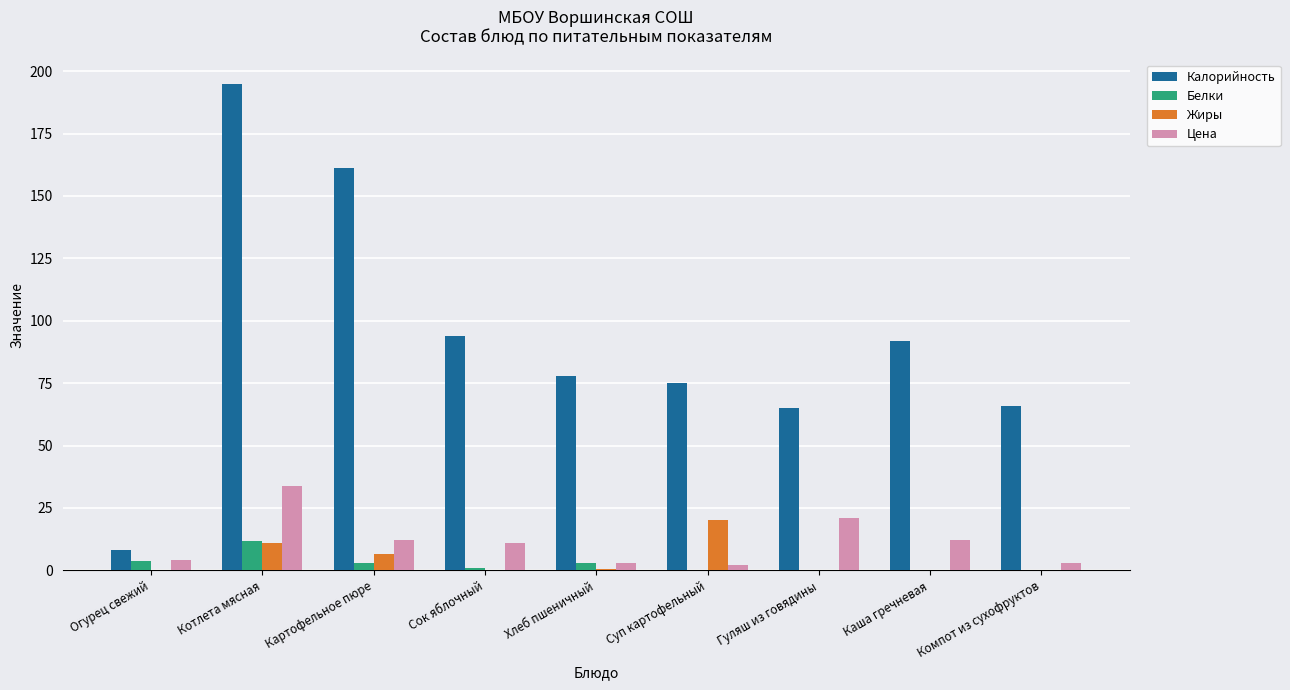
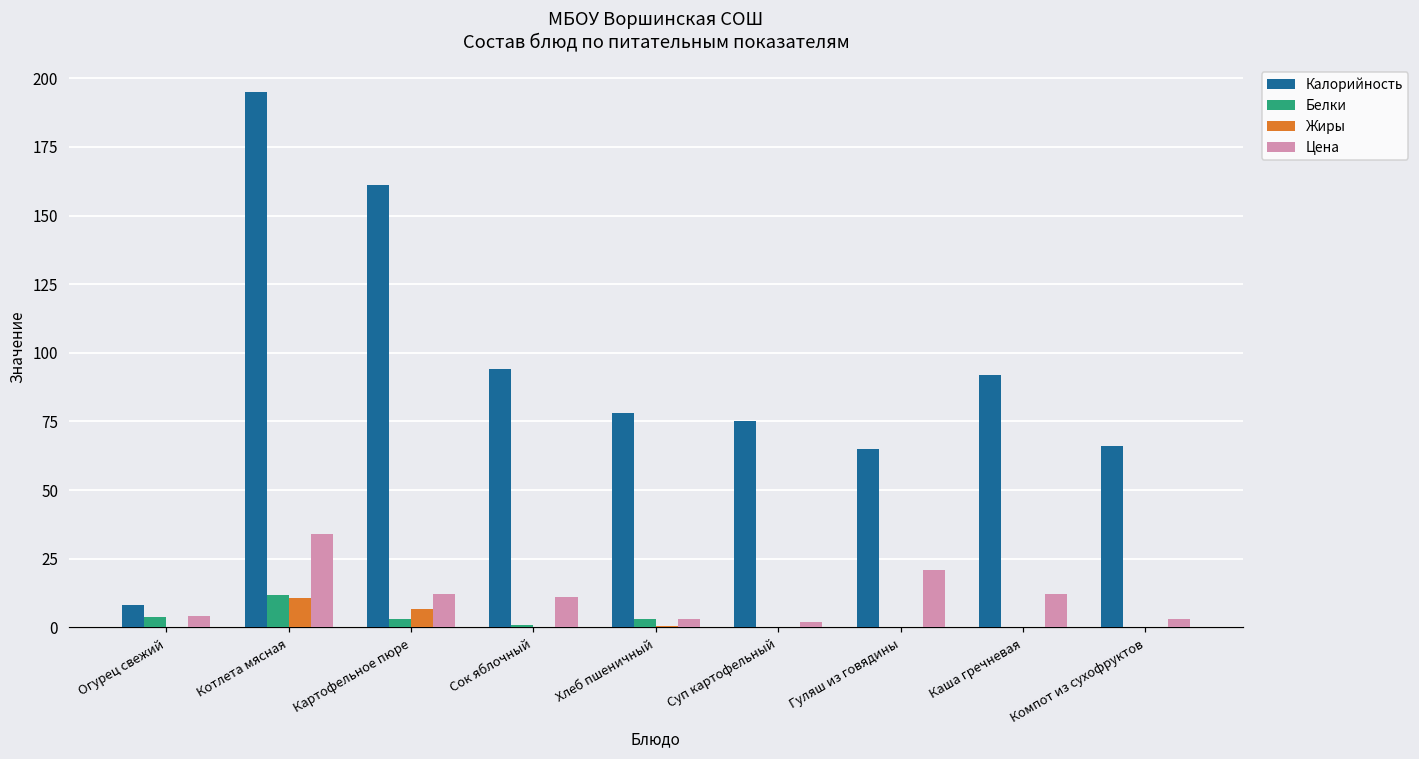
  {
    "Калорийность": {
      "Огурец свежий": 8,
      "Котлета мясная": 195,
      "Картофельное пюре": 161,
      "Сок яблочный": 94,
      "Хлеб пшеничный": 78,
      "Суп картофельный": 75,
      "Гуляш из говядины": 65,
      "Каша гречневая": 92,
      "Компот из сухофруктов": 66
    },
    "Белки": {
      "Огурец свежий": 4,
      "Котлета мясная": 12,
      "Картофельное пюре": 3,
      "Хлеб пшеничный": 3,
      "Суп картофельный": 0,
      "Гуляш из говядины": 0,
      "Каша гречневая": 0,
      "Компот из сухофруктов": 0
    },
    "Жиры": {
      "Котлета мясная": 11,
      "Картофельное пюре": 7,
      "Сок яблочный": 0,
-     "Суп картофельный": 20,
+     "Суп картофельный": 0,
      "Гуляш из говядины": 0,
      "Каша гречневая": 0,
      "Компот из сухофруктов": 0
    },
    "Цена": {
      "Огурец свежий": 4,
      "Котлета мясная": 34,
      "Картофельное пюре": 12,
      "Сок яблочный": 11,
      "Хлеб пшеничный": 3,
      "Суп картофельный": 2,
      "Гуляш из говядины": 21,
      "Каша гречневая": 12,
      "Компот из сухофруктов": 3
    }
  }
